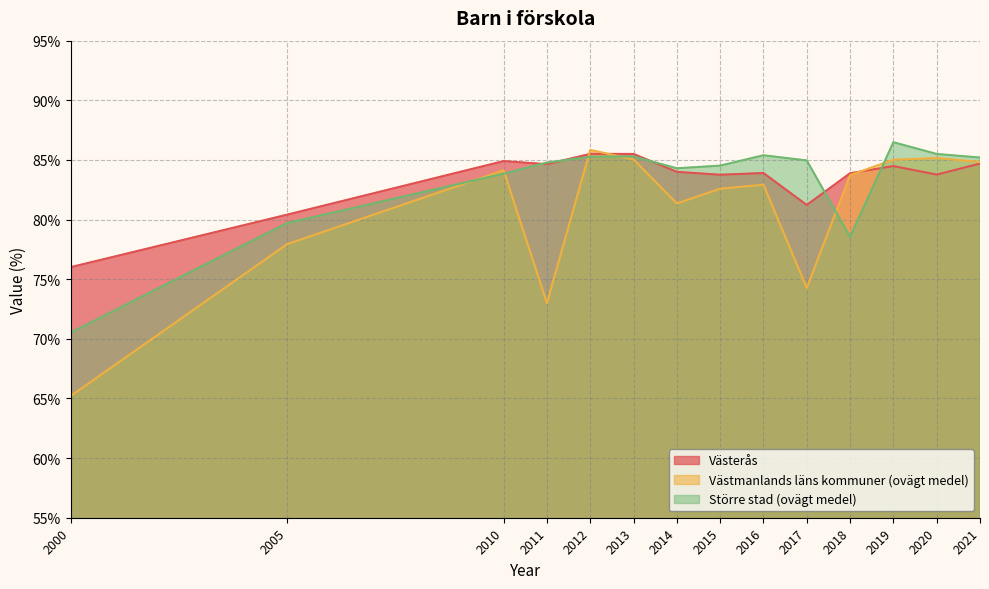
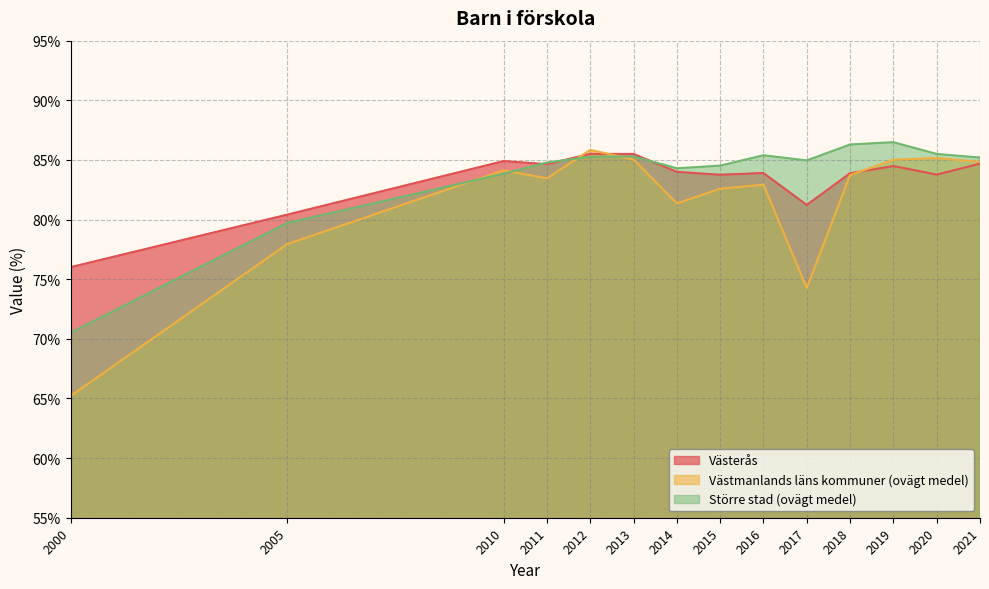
  {
    "Västerås": {
      "2000": "76.0%",
      "2005": "80.4%",
      "2010": "84.9%",
      "2012": "85.5%",
      "2014": "84.0%",
      "2015": "83.8%",
      "2016": "83.9%",
      "2017": "81.2%",
      "2019": "84.5%",
      "2020": "83.8%"
    },
    "Västmanlands läns kommuner (ovägt medel)": {
      "2000": "65.2%",
      "2005": "77.9%",
      "2010": "84.1%",
-     "2011": "73.0%",
+     "2011": "83.5%",
      "2012": "85.8%",
      "2013": "85.0%",
      "2014": "81.4%",
      "2015": "82.6%",
      "2016": "82.9%",
      "2017": "74.3%",
      "2019": "85.0%",
      "2020": "85.2%"
    },
    "Större stad (ovägt medel)": {
      "2000": "70.5%",
      "2005": "79.7%",
      "2010": "83.8%",
      "2012": "85.3%",
      "2014": "84.3%",
      "2015": "84.5%",
      "2016": "85.4%",
      "2017": "85.0%",
-     "2018": "78.5%",
+     "2018": "86.3%",
      "2019": "86.5%",
      "2020": "85.5%",
      "2021": "85.2%"
    }
  }
